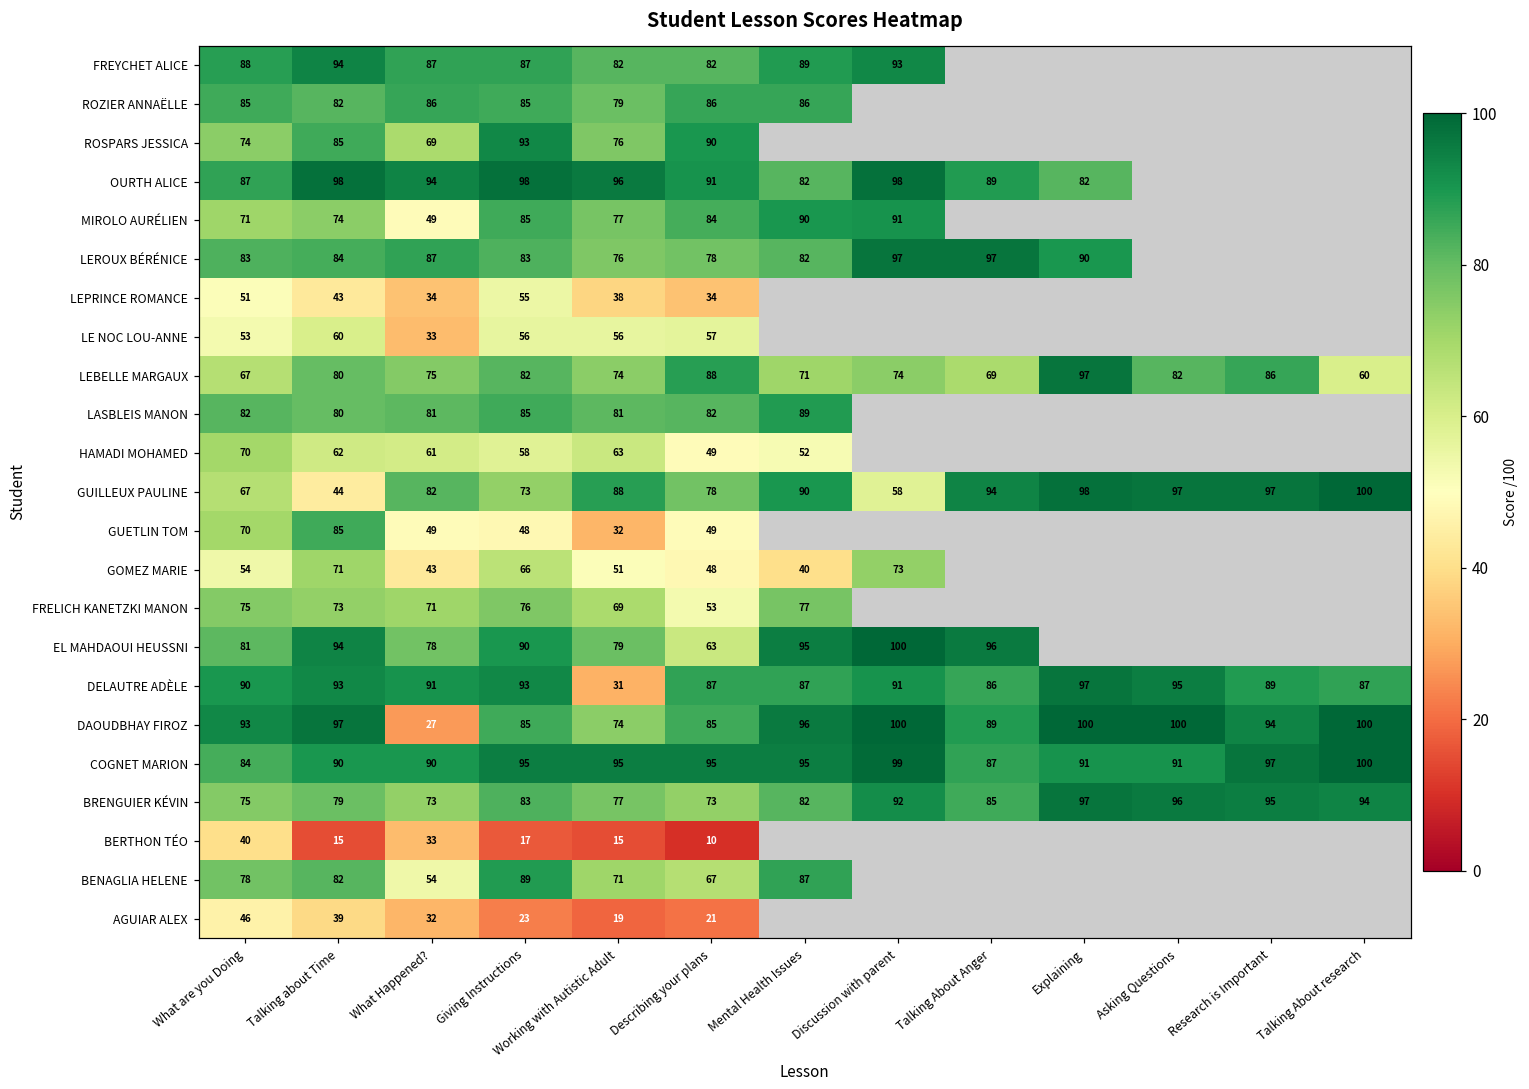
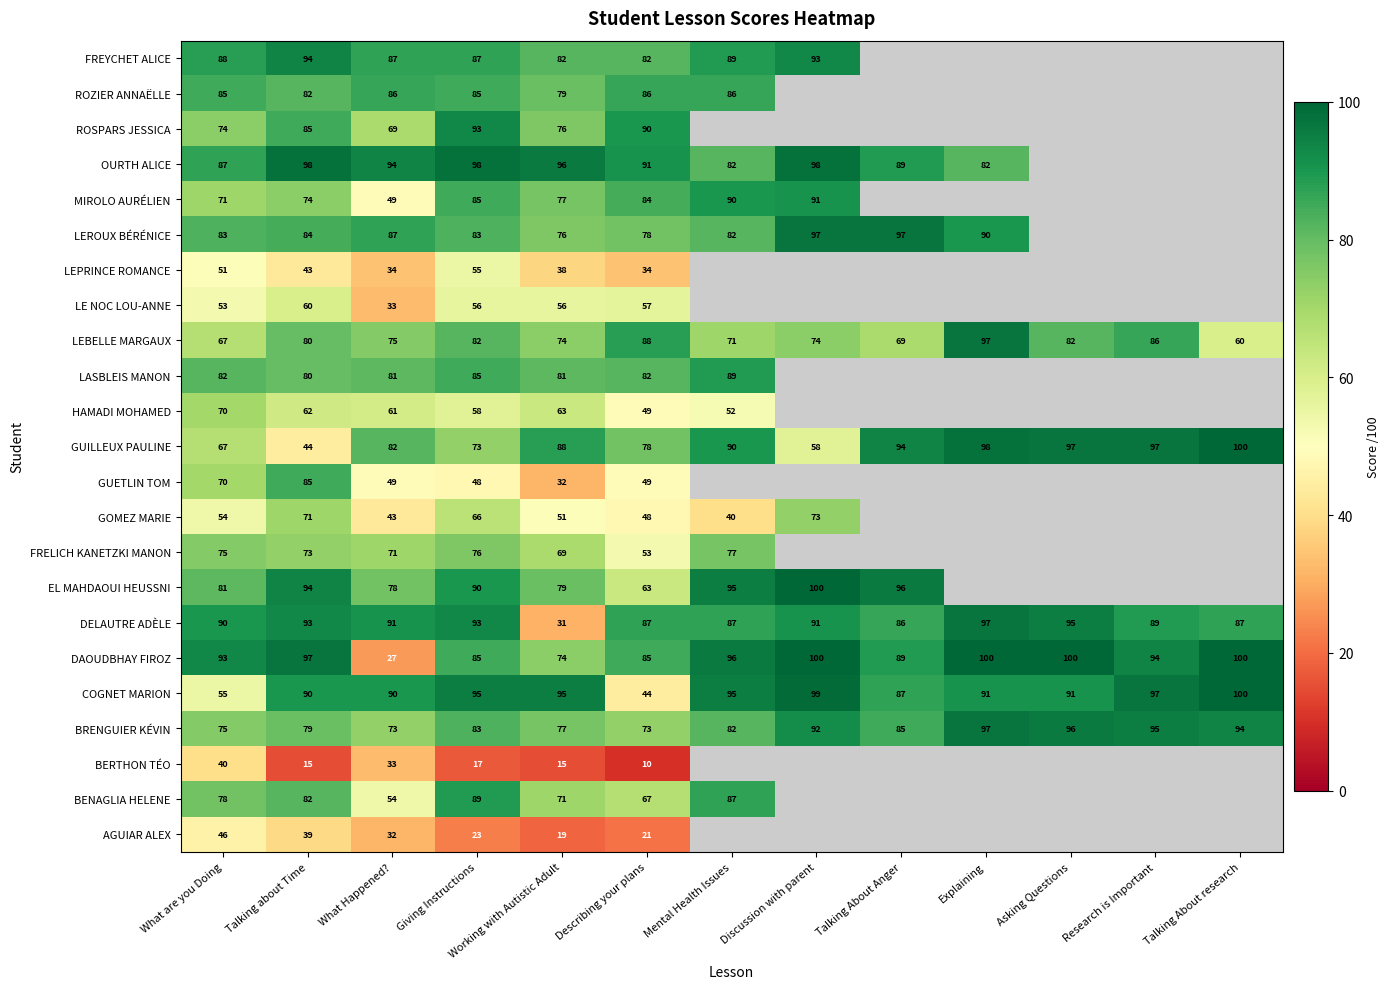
  {
    "COGNET MARION": {
-     "What are you Doing": 84,
+     "What are you Doing": 55,
      "Talking about Time": 90,
      "What Happened?": 90,
      "Giving Instructions": 95,
      "Working with Autistic Adult": 95,
-     "Describing your plans": 95,
+     "Describing your plans": 44,
      "Mental Health Issues": 95,
      "Discussion with parent": 99,
      "Talking About Anger": 87,
      "Explaining": 91,
      "Asking Questions": 91,
      "Research is Important": 97,
      "Talking About research": 100
    }
  }
